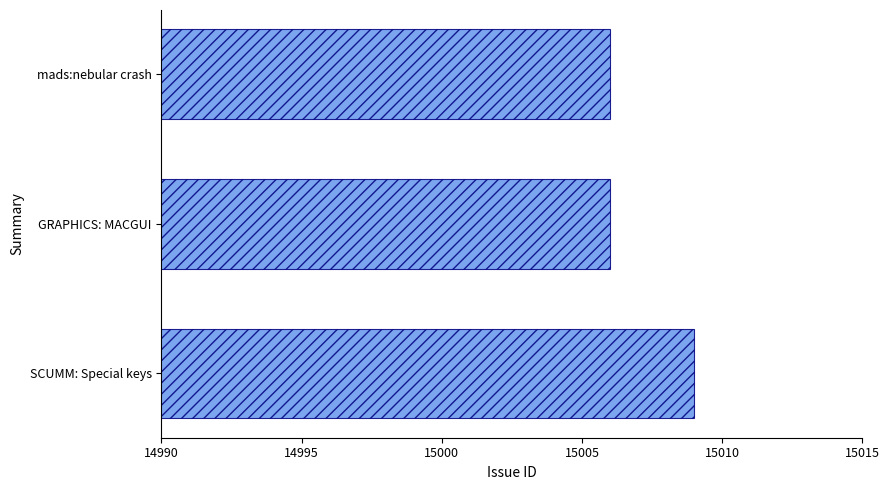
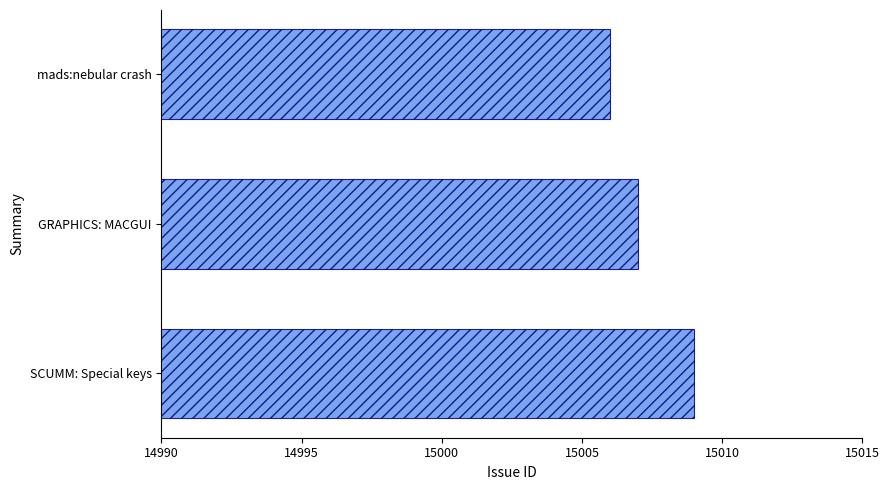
  {
    "mads:nebular crash": 15006,
-   "GRAPHICS: MACGUI": 15006,
+   "GRAPHICS: MACGUI": 15007,
    "SCUMM: Special keys": 15009
  }
